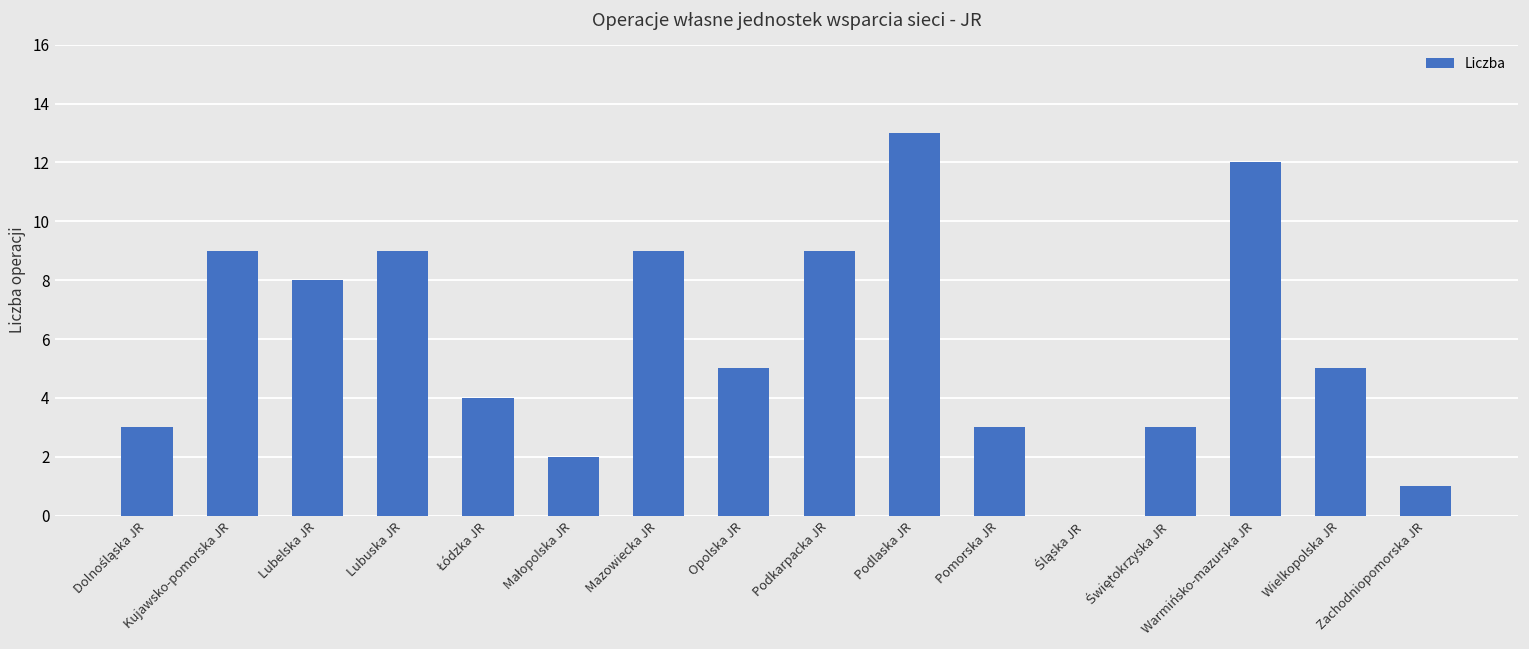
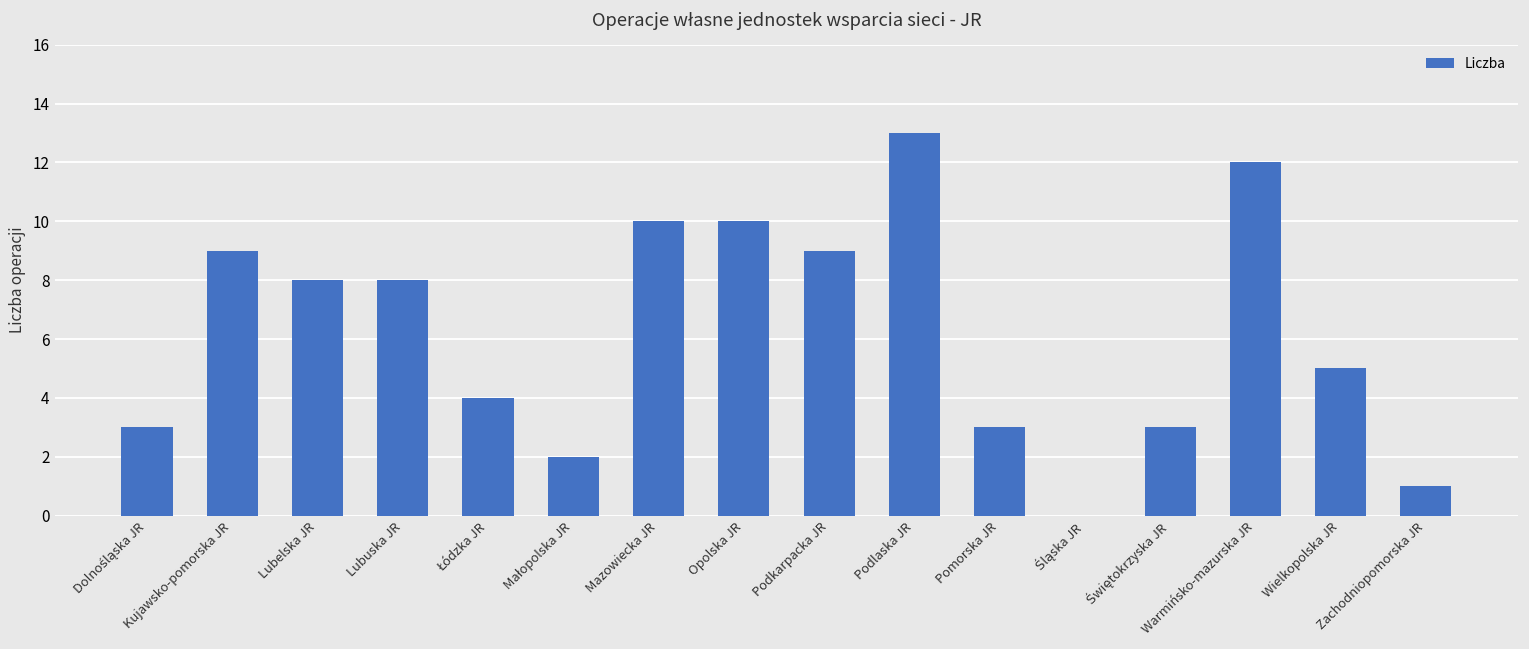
  {
    "Dolnośląska JR": 3,
    "Kujawsko-pomorska JR": 9,
    "Lubelska JR": 8,
-   "Lubuska JR": 9,
+   "Lubuska JR": 8,
    "Łódzka JR": 4,
    "Małopolska JR": 2,
-   "Mazowiecka JR": 9,
-   "Opolska JR": 5,
+   "Mazowiecka JR": 10,
+   "Opolska JR": 10,
    "Podkarpacka JR": 9,
    "Podlaska JR": 13,
    "Pomorska JR": 3,
    "Śląska JR": 0,
    "Świętokrzyska JR": 3,
    "Warmińsko-mazurska JR": 12,
    "Wielkopolska JR": 5,
    "Zachodniopomorska JR": 1
  }
